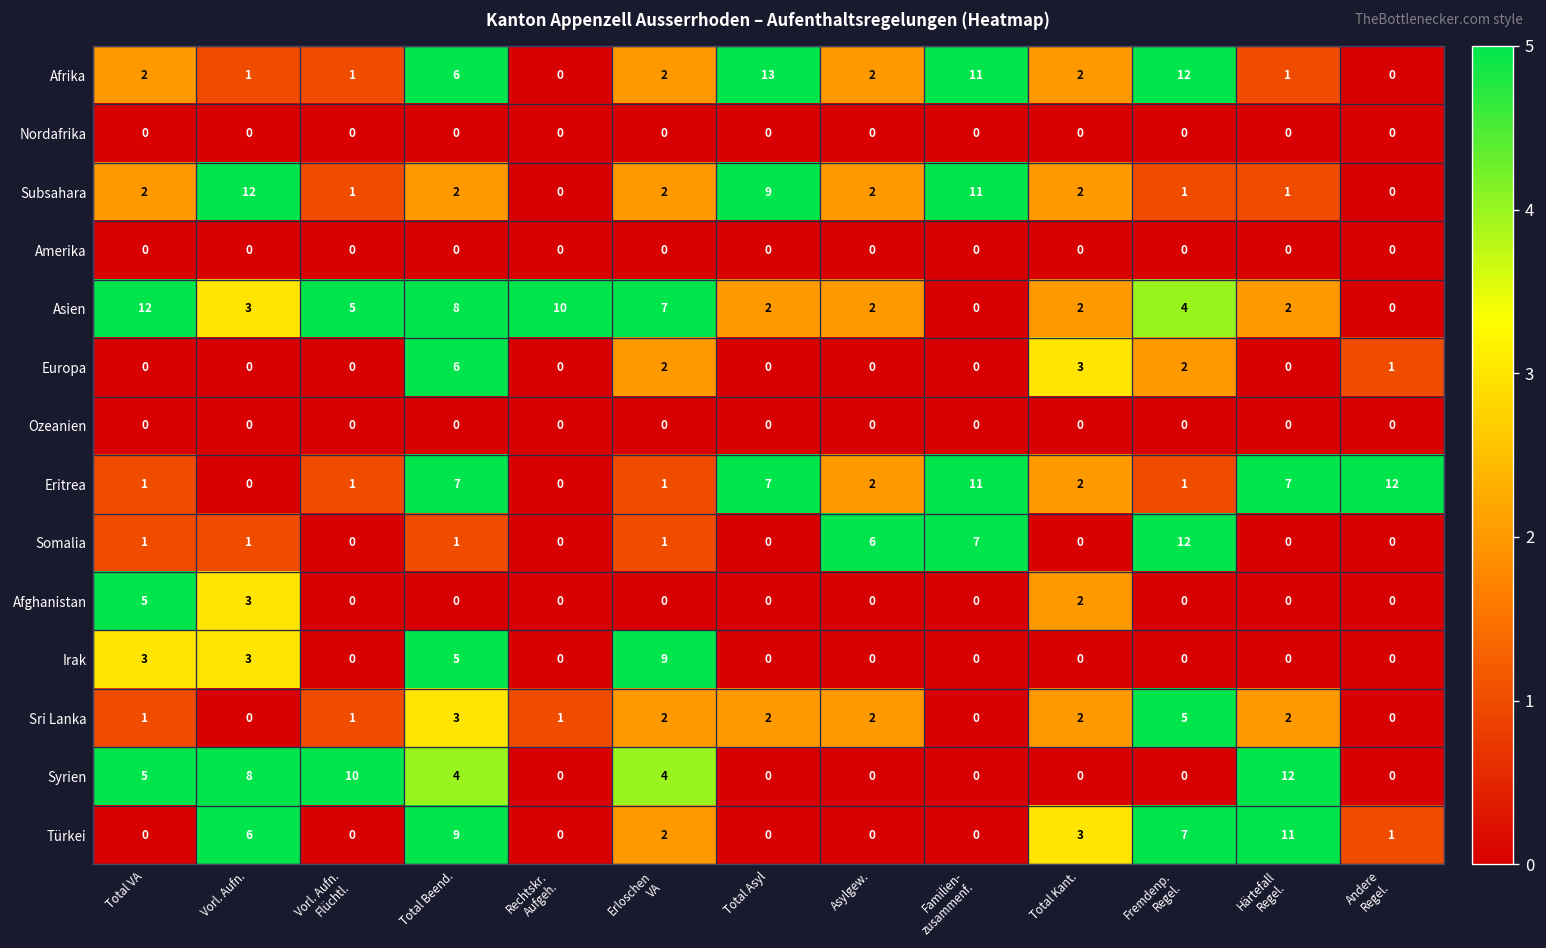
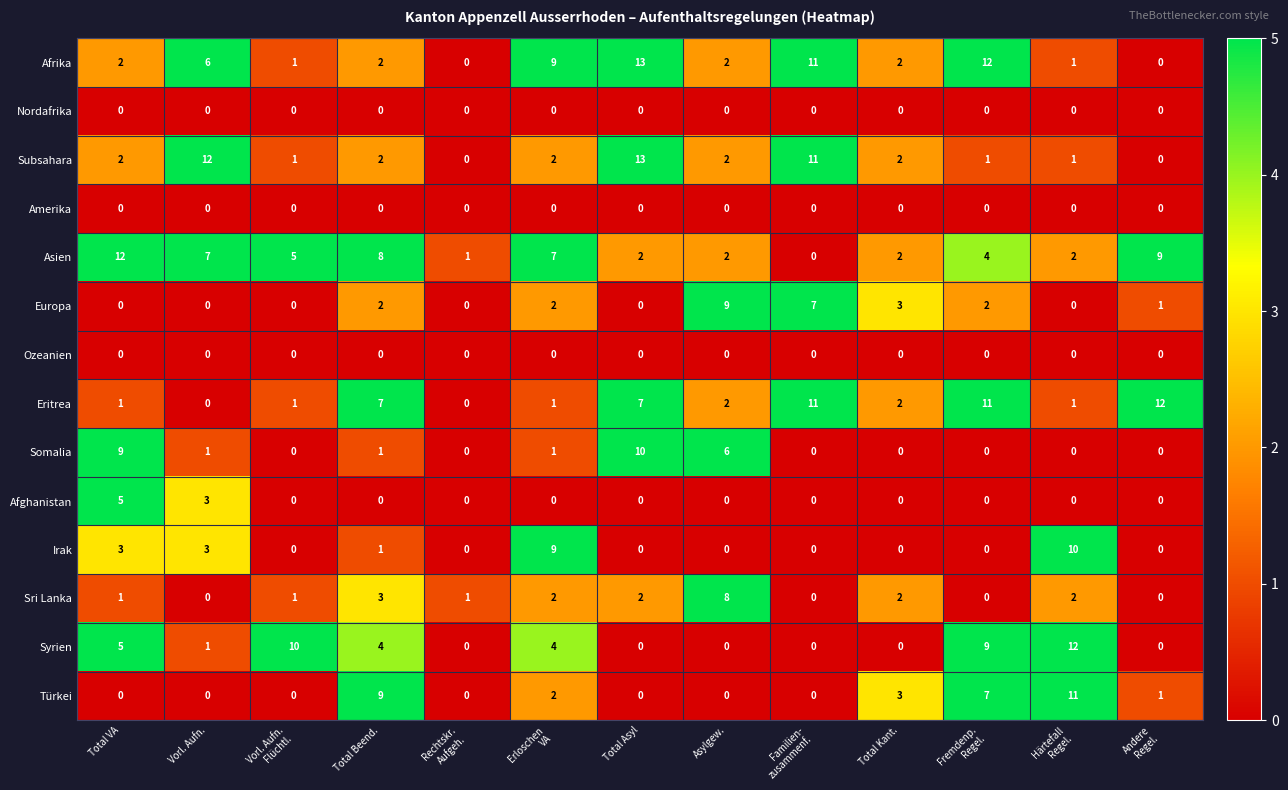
  {
    "Afrika": {
      "Total VA": 2,
-     "Vorl. Aufn.": 1,
+     "Vorl. Aufn.": 6,
      "Vorl. Aufn. Flüchtl.": 1,
-     "Total Beend.": 6,
+     "Total Beend.": 2,
      "Rechtskr. Aufgeh.": 0,
-     "Erloschen VA": 2,
+     "Erloschen VA": 9,
      "Total Asyl": 13,
      "Asylgew.": 2,
      "Familien- zusammenf.": 11,
      "Total Kant.": 2,
      "Fremdenp. Regel.": 12,
      "Härtefall Regel.": 1,
      "Andere Regel.": 0
    },
    "Nordafrika": {
      "Total VA": 0,
      "Vorl. Aufn.": 0,
      "Vorl. Aufn. Flüchtl.": 0,
      "Total Beend.": 0,
      "Rechtskr. Aufgeh.": 0,
      "Erloschen VA": 0,
      "Total Asyl": 0,
      "Asylgew.": 0,
      "Familien- zusammenf.": 0,
      "Total Kant.": 0,
      "Fremdenp. Regel.": 0,
      "Härtefall Regel.": 0,
      "Andere Regel.": 0
    },
    "Subsahara": {
      "Total VA": 2,
      "Vorl. Aufn.": 12,
      "Vorl. Aufn. Flüchtl.": 1,
      "Total Beend.": 2,
      "Rechtskr. Aufgeh.": 0,
      "Erloschen VA": 2,
-     "Total Asyl": 9,
+     "Total Asyl": 13,
      "Asylgew.": 2,
      "Familien- zusammenf.": 11,
      "Total Kant.": 2,
      "Fremdenp. Regel.": 1,
      "Härtefall Regel.": 1,
      "Andere Regel.": 0
    },
    "Amerika": {
      "Total VA": 0,
      "Vorl. Aufn.": 0,
      "Vorl. Aufn. Flüchtl.": 0,
      "Total Beend.": 0,
      "Rechtskr. Aufgeh.": 0,
      "Erloschen VA": 0,
      "Total Asyl": 0,
      "Asylgew.": 0,
      "Familien- zusammenf.": 0,
      "Total Kant.": 0,
      "Fremdenp. Regel.": 0,
      "Härtefall Regel.": 0,
      "Andere Regel.": 0
    },
    "Asien": {
      "Total VA": 12,
-     "Vorl. Aufn.": 3,
+     "Vorl. Aufn.": 7,
      "Vorl. Aufn. Flüchtl.": 5,
      "Total Beend.": 8,
-     "Rechtskr. Aufgeh.": 10,
+     "Rechtskr. Aufgeh.": 1,
      "Erloschen VA": 7,
      "Total Asyl": 2,
      "Asylgew.": 2,
      "Familien- zusammenf.": 0,
      "Total Kant.": 2,
      "Fremdenp. Regel.": 4,
      "Härtefall Regel.": 2,
-     "Andere Regel.": 0
+     "Andere Regel.": 9
    },
    "Europa": {
      "Total VA": 0,
      "Vorl. Aufn.": 0,
      "Vorl. Aufn. Flüchtl.": 0,
-     "Total Beend.": 6,
+     "Total Beend.": 2,
      "Rechtskr. Aufgeh.": 0,
      "Erloschen VA": 2,
      "Total Asyl": 0,
-     "Asylgew.": 0,
-     "Familien- zusammenf.": 0,
+     "Asylgew.": 9,
+     "Familien- zusammenf.": 7,
      "Total Kant.": 3,
      "Fremdenp. Regel.": 2,
      "Härtefall Regel.": 0,
      "Andere Regel.": 1
    },
    "Ozeanien": {
      "Total VA": 0,
      "Vorl. Aufn.": 0,
      "Vorl. Aufn. Flüchtl.": 0,
      "Total Beend.": 0,
      "Rechtskr. Aufgeh.": 0,
      "Erloschen VA": 0,
      "Total Asyl": 0,
      "Asylgew.": 0,
      "Familien- zusammenf.": 0,
      "Total Kant.": 0,
      "Fremdenp. Regel.": 0,
      "Härtefall Regel.": 0,
      "Andere Regel.": 0
    },
    "Eritrea": {
      "Total VA": 1,
      "Vorl. Aufn.": 0,
      "Vorl. Aufn. Flüchtl.": 1,
      "Total Beend.": 7,
      "Rechtskr. Aufgeh.": 0,
      "Erloschen VA": 1,
      "Total Asyl": 7,
      "Asylgew.": 2,
      "Familien- zusammenf.": 11,
      "Total Kant.": 2,
-     "Fremdenp. Regel.": 1,
-     "Härtefall Regel.": 7,
+     "Fremdenp. Regel.": 11,
+     "Härtefall Regel.": 1,
      "Andere Regel.": 12
    },
    "Somalia": {
-     "Total VA": 1,
+     "Total VA": 9,
      "Vorl. Aufn.": 1,
      "Vorl. Aufn. Flüchtl.": 0,
      "Total Beend.": 1,
      "Rechtskr. Aufgeh.": 0,
      "Erloschen VA": 1,
-     "Total Asyl": 0,
+     "Total Asyl": 10,
      "Asylgew.": 6,
-     "Familien- zusammenf.": 7,
+     "Familien- zusammenf.": 0,
      "Total Kant.": 0,
-     "Fremdenp. Regel.": 12,
+     "Fremdenp. Regel.": 0,
      "Härtefall Regel.": 0,
      "Andere Regel.": 0
    },
    "Afghanistan": {
      "Total VA": 5,
      "Vorl. Aufn.": 3,
      "Vorl. Aufn. Flüchtl.": 0,
      "Total Beend.": 0,
      "Rechtskr. Aufgeh.": 0,
      "Erloschen VA": 0,
      "Total Asyl": 0,
      "Asylgew.": 0,
      "Familien- zusammenf.": 0,
-     "Total Kant.": 2,
+     "Total Kant.": 0,
      "Fremdenp. Regel.": 0,
      "Härtefall Regel.": 0,
      "Andere Regel.": 0
    },
    "Irak": {
      "Total VA": 3,
      "Vorl. Aufn.": 3,
      "Vorl. Aufn. Flüchtl.": 0,
-     "Total Beend.": 5,
+     "Total Beend.": 1,
      "Rechtskr. Aufgeh.": 0,
      "Erloschen VA": 9,
      "Total Asyl": 0,
      "Asylgew.": 0,
      "Familien- zusammenf.": 0,
      "Total Kant.": 0,
      "Fremdenp. Regel.": 0,
-     "Härtefall Regel.": 0,
+     "Härtefall Regel.": 10,
      "Andere Regel.": 0
    },
    "Sri Lanka": {
      "Total VA": 1,
      "Vorl. Aufn.": 0,
      "Vorl. Aufn. Flüchtl.": 1,
      "Total Beend.": 3,
      "Rechtskr. Aufgeh.": 1,
      "Erloschen VA": 2,
      "Total Asyl": 2,
-     "Asylgew.": 2,
+     "Asylgew.": 8,
      "Familien- zusammenf.": 0,
      "Total Kant.": 2,
-     "Fremdenp. Regel.": 5,
+     "Fremdenp. Regel.": 0,
      "Härtefall Regel.": 2,
      "Andere Regel.": 0
    },
    "Syrien": {
      "Total VA": 5,
-     "Vorl. Aufn.": 8,
+     "Vorl. Aufn.": 1,
      "Vorl. Aufn. Flüchtl.": 10,
      "Total Beend.": 4,
      "Rechtskr. Aufgeh.": 0,
      "Erloschen VA": 4,
      "Total Asyl": 0,
      "Asylgew.": 0,
      "Familien- zusammenf.": 0,
      "Total Kant.": 0,
-     "Fremdenp. Regel.": 0,
+     "Fremdenp. Regel.": 9,
      "Härtefall Regel.": 12,
      "Andere Regel.": 0
    },
    "Türkei": {
      "Total VA": 0,
-     "Vorl. Aufn.": 6,
+     "Vorl. Aufn.": 0,
      "Vorl. Aufn. Flüchtl.": 0,
      "Total Beend.": 9,
      "Rechtskr. Aufgeh.": 0,
      "Erloschen VA": 2,
      "Total Asyl": 0,
      "Asylgew.": 0,
      "Familien- zusammenf.": 0,
      "Total Kant.": 3,
      "Fremdenp. Regel.": 7,
      "Härtefall Regel.": 11,
      "Andere Regel.": 1
    }
  }
